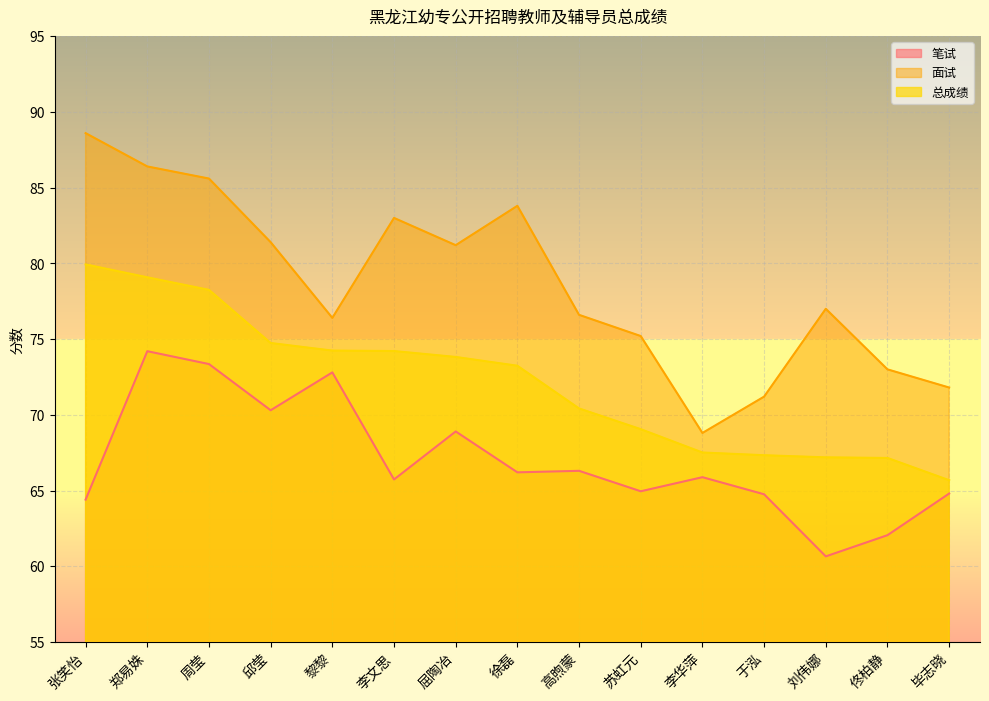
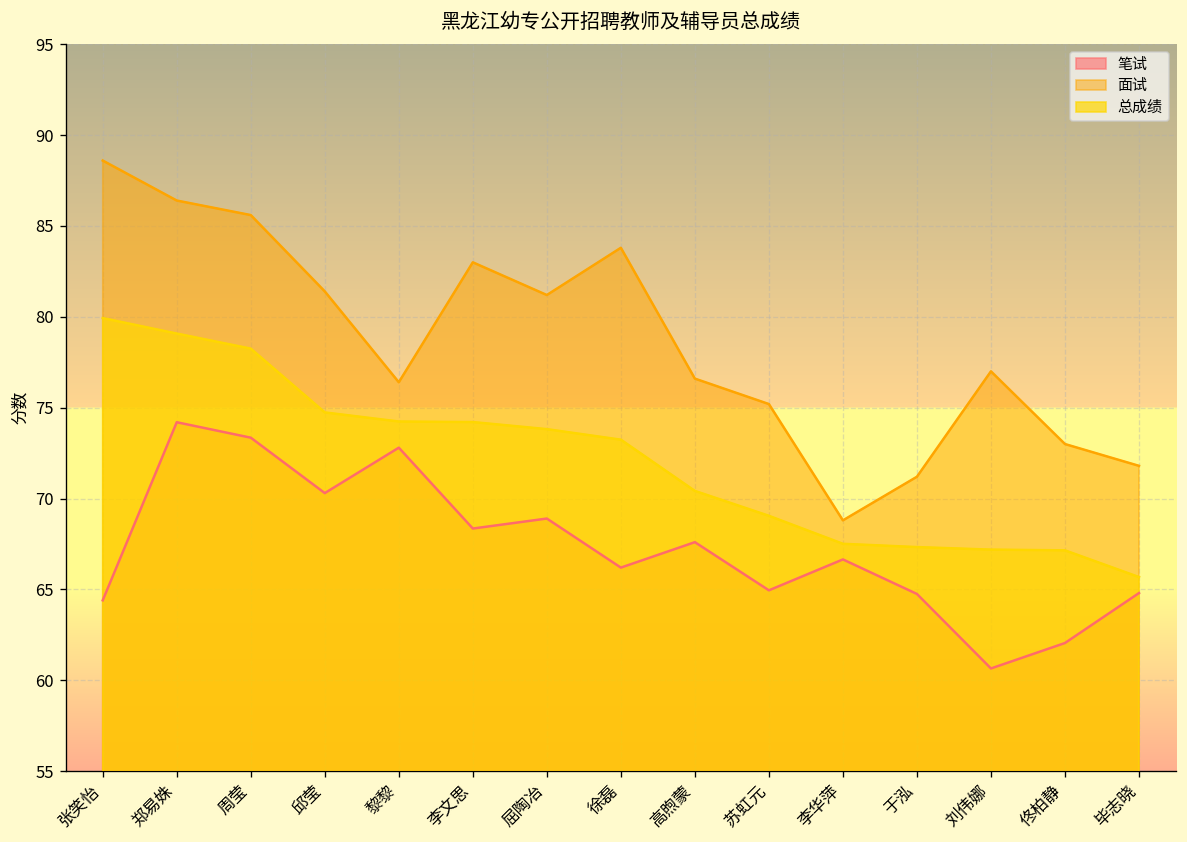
  {
    "笔试": {
      "张笑怡": 64.4,
      "郑易姝": 74.2,
      "周莹": 73.4,
      "邱莹": 70.3,
      "黎黎": 72.8,
-     "李文思": 65.7,
+     "李文思": 68.4,
      "屈陶冶": 68.9,
      "徐磊": 66.2,
-     "高煦蒙": 66.3,
+     "高煦蒙": 67.6,
      "苏虹元": 65.0,
-     "李华萍": 65.9,
+     "李华萍": 66.7,
      "于泓": 64.8,
      "刘伟娜": 60.7,
      "佟柏静": 62.1,
      "毕志晓": 64.8
    }
  }
